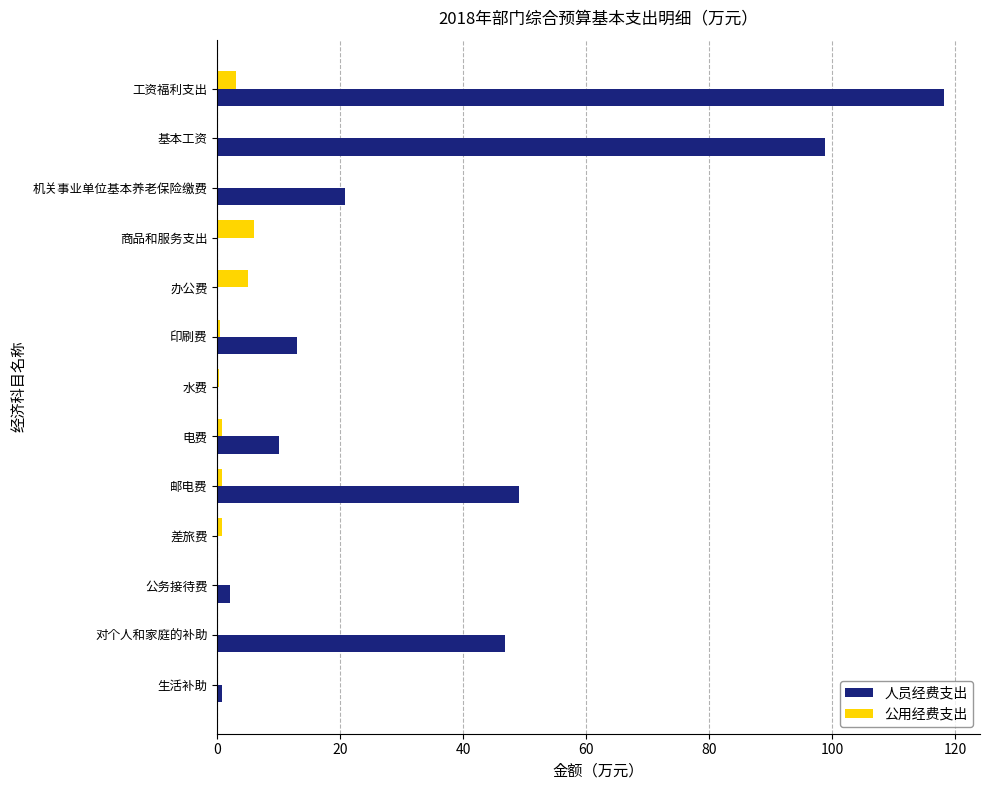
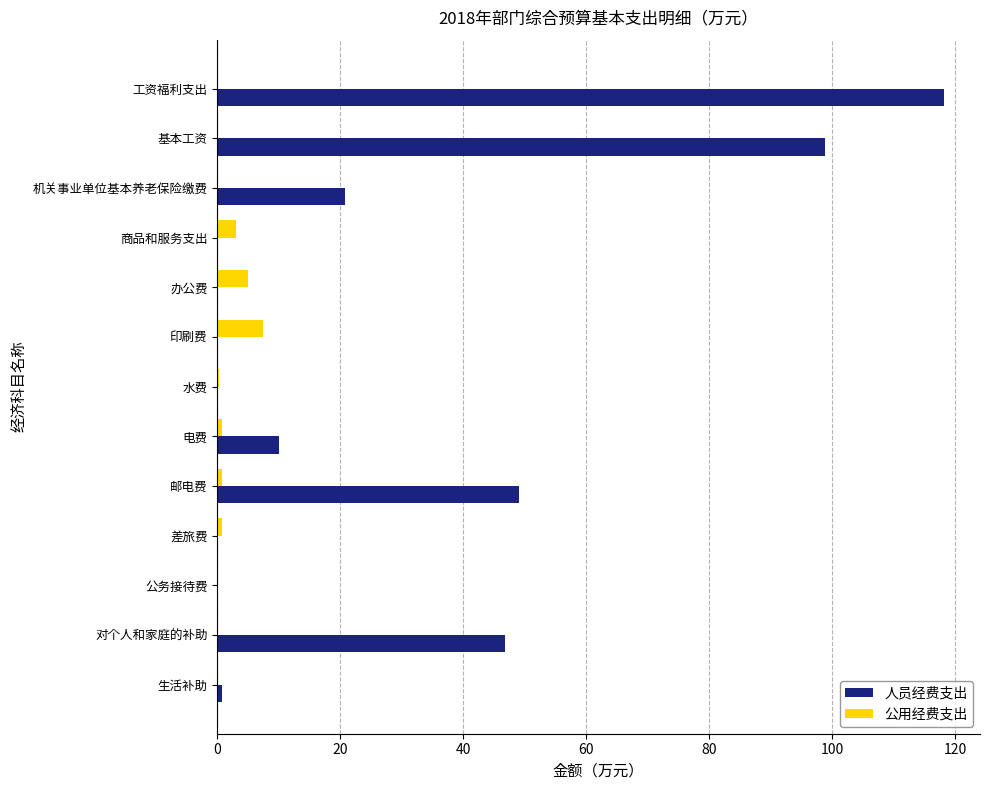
  {
    "人员经费支出": {
      "工资福利支出": 118,
      "基本工资": 99,
      "机关事业单位基本养老保险缴费": 21,
      "商品和服务支出": 0,
      "办公费": 0,
-     "印刷费": 13,
+     "印刷费": 0,
      "水费": 0,
      "电费": 10,
      "邮电费": 49,
      "差旅费": 0,
-     "公务接待费": 2,
+     "公务接待费": 0,
      "对个人和家庭的补助": 47,
      "生活补助": 1
    },
    "公用经费支出": {
-     "工资福利支出": 3,
+     "工资福利支出": 0,
      "基本工资": 0,
      "机关事业单位基本养老保险缴费": 0,
-     "商品和服务支出": 6,
+     "商品和服务支出": 3,
      "办公费": 5,
-     "印刷费": 0,
+     "印刷费": 8,
      "电费": 1,
      "邮电费": 1,
      "差旅费": 1,
      "对个人和家庭的补助": 0,
      "生活补助": 0
    }
  }
